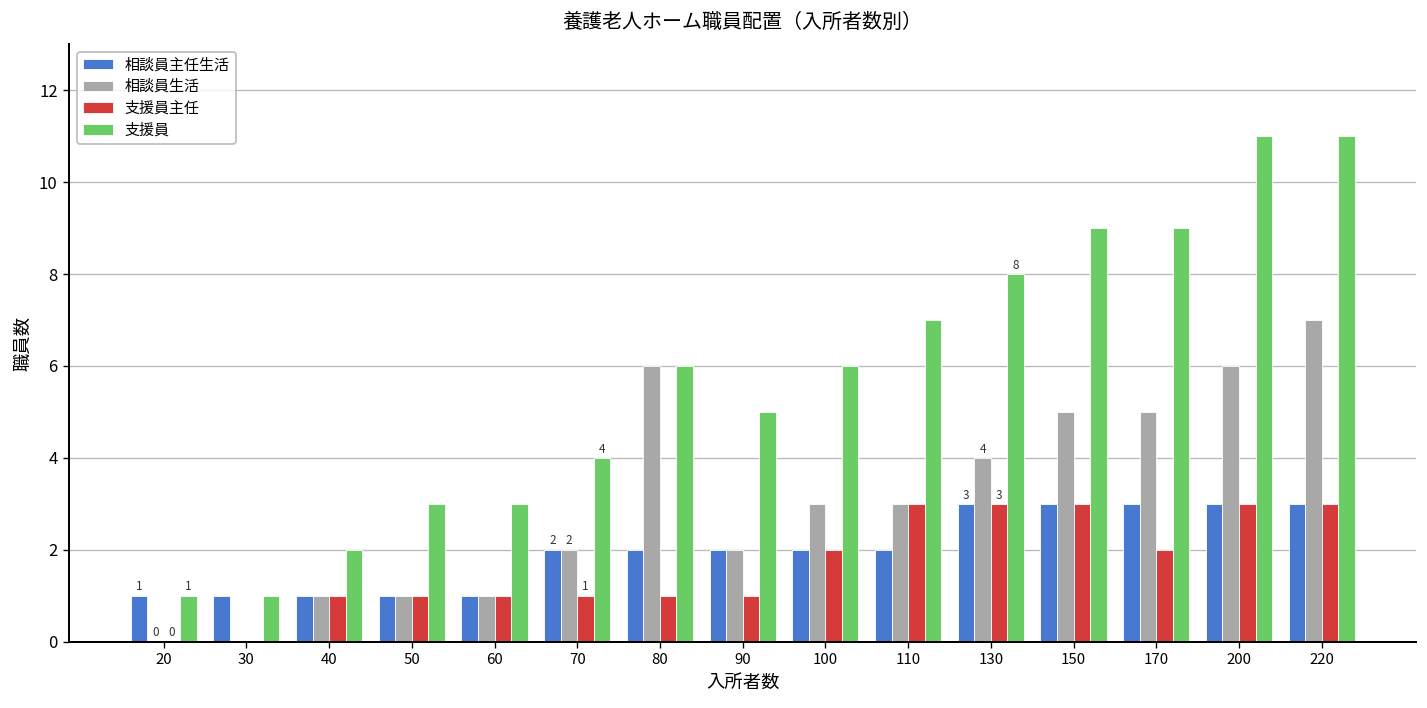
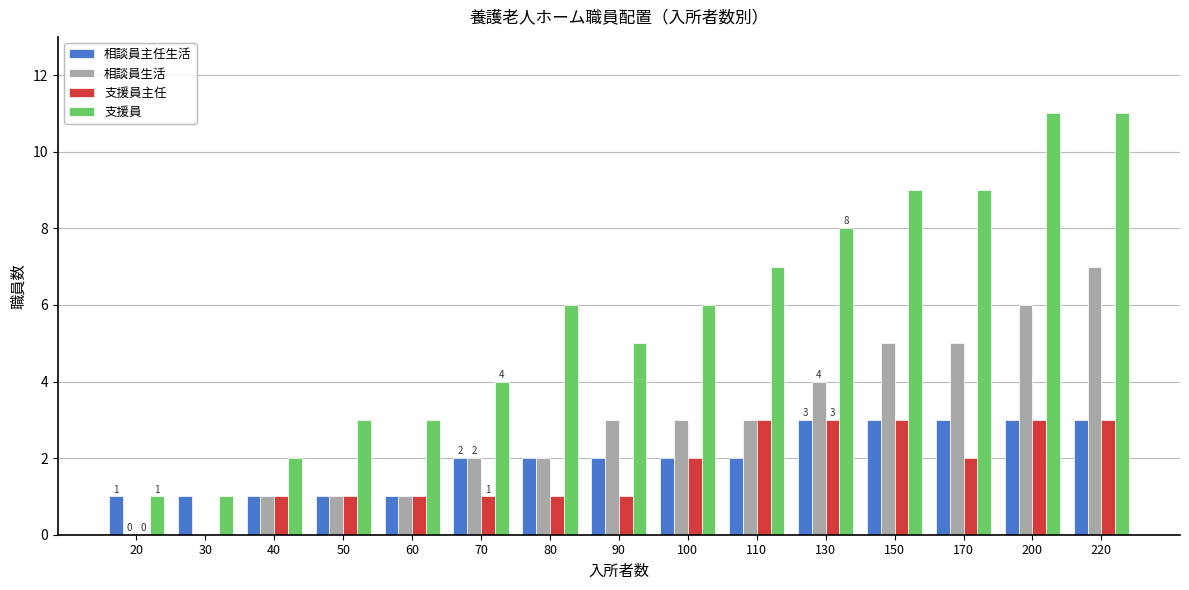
  {
    "相談員主任生活": {
      "20": 1,
      "70": 2,
      "130": 3
    },
    "相談員生活": {
      "30": 0,
      "40": 1,
      "50": 1,
      "60": 1,
-     "80": 6,
-     "90": 2,
+     "80": 2,
+     "90": 3,
      "100": 3,
      "110": 3,
      "150": 5,
      "170": 5,
      "200": 6,
      "220": 7
    },
    "支援員主任": {
      "20": 0,
      "70": 1,
      "130": 3
    },
    "支援員": {
      "20": 1,
      "70": 4,
      "130": 8
    }
  }
